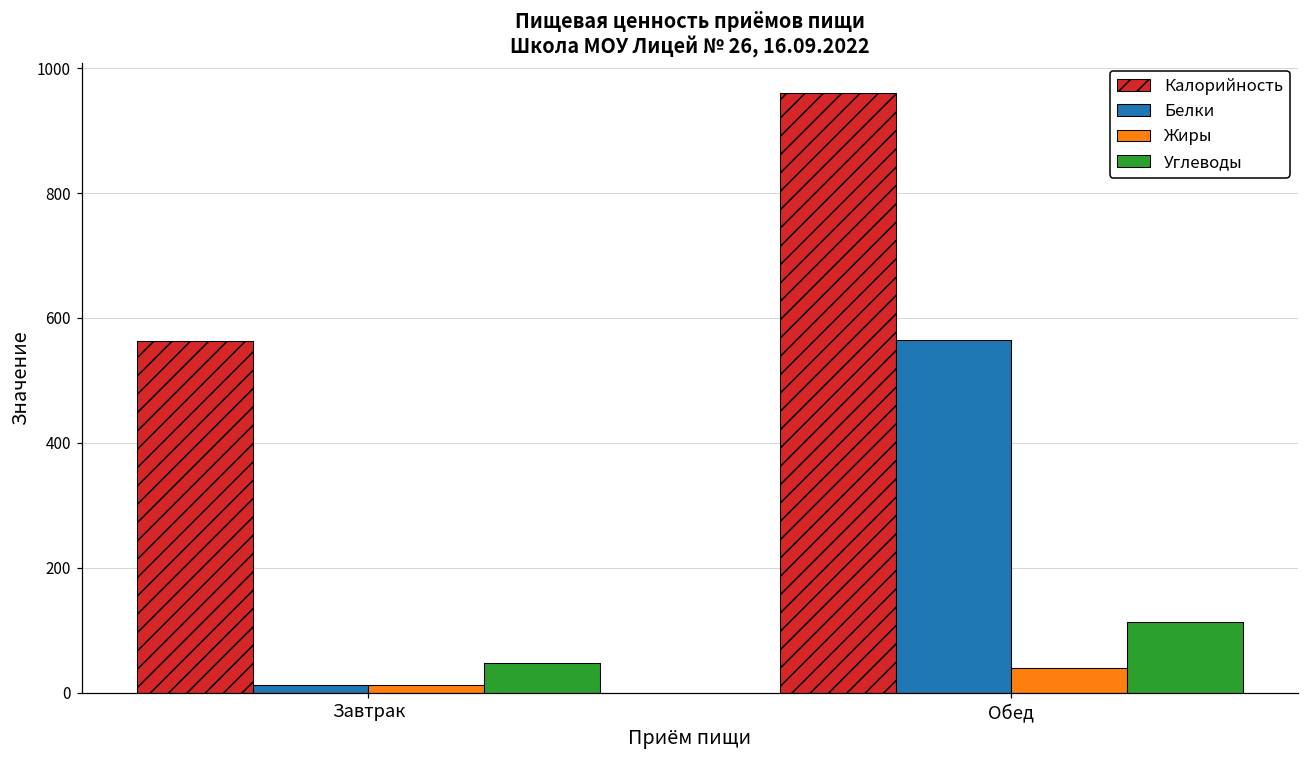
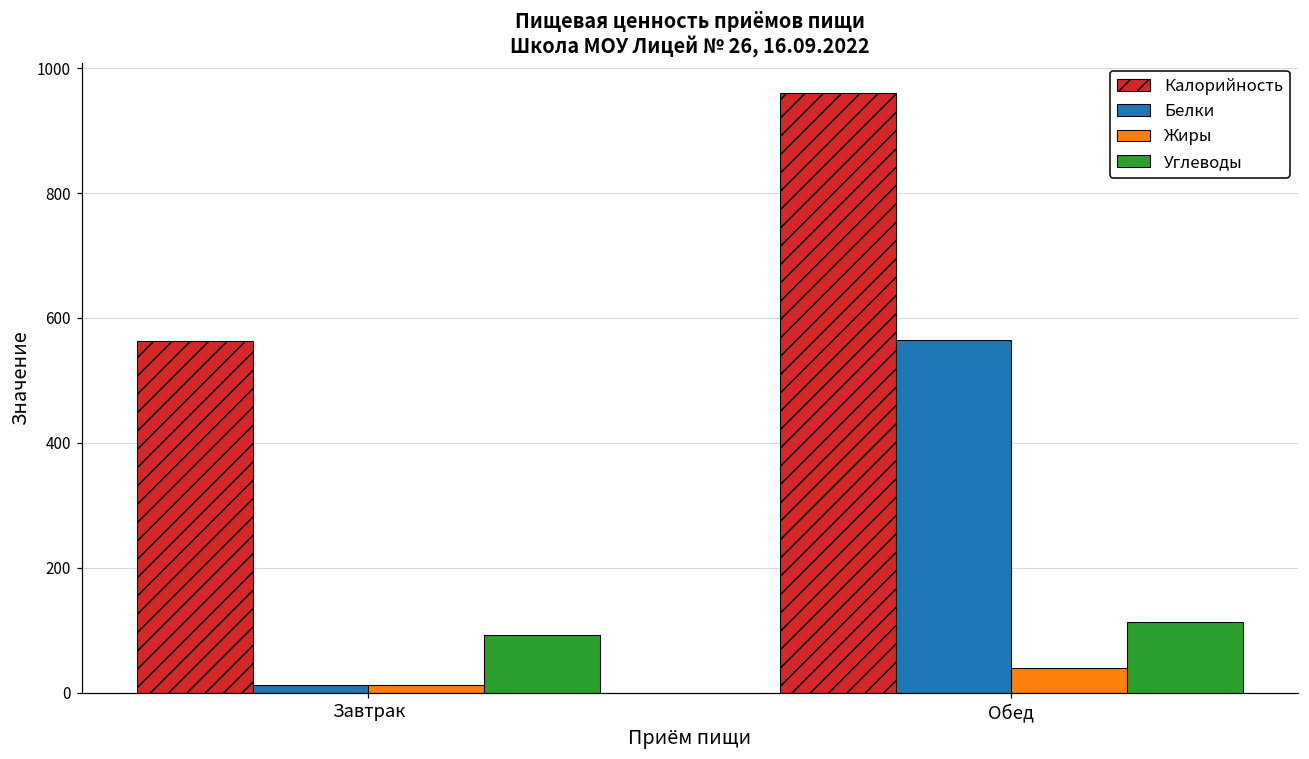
  {
    "Калорийность": {
      "Завтрак": 560,
      "Обед": 960
    },
    "Белки": {
      "Завтрак": 10,
      "Обед": 570
    },
    "Жиры": {
      "Завтрак": 10,
      "Обед": 40
    },
    "Углеводы": {
-     "Завтрак": 50,
+     "Завтрак": 90,
      "Обед": 110
    }
  }
